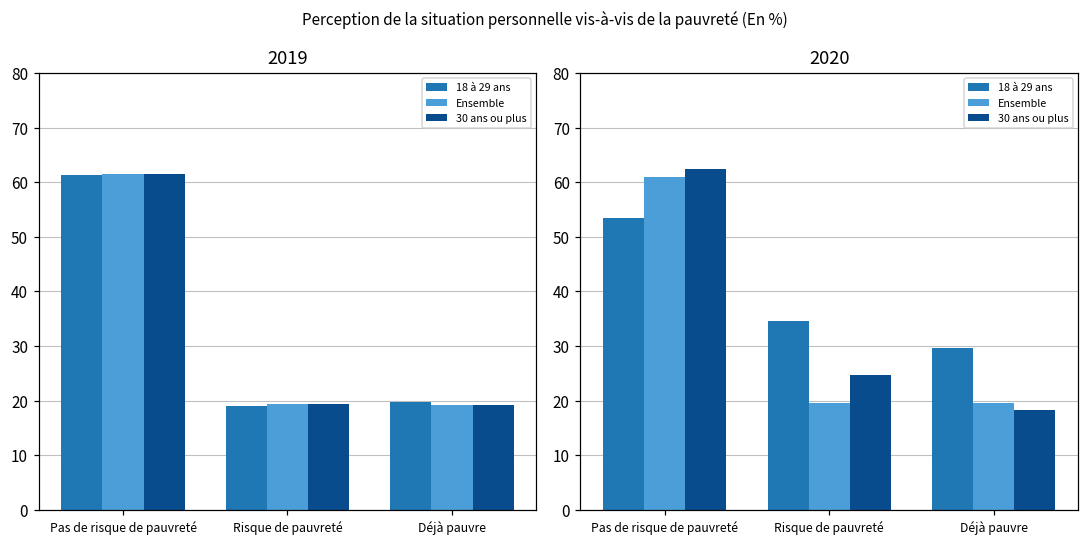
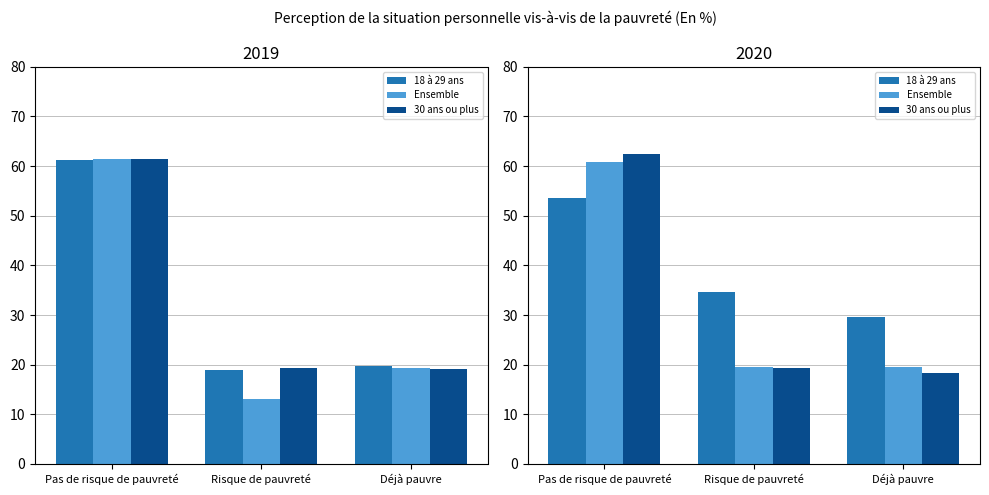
  {
    "2019": {
      "18 à 29 ans": {
        "Pas de risque de pauvreté": 61,
        "Risque de pauvreté": 19,
        "Déjà pauvre": 20
      },
      "Ensemble": {
        "Pas de risque de pauvreté": 61,
-       "Risque de pauvreté": 19,
+       "Risque de pauvreté": 13,
        "Déjà pauvre": 19
      },
      "30 ans ou plus": {
        "Pas de risque de pauvreté": 62,
        "Risque de pauvreté": 19,
        "Déjà pauvre": 19
      }
    },
    "2020": {
      "18 à 29 ans": {
        "Pas de risque de pauvreté": 54,
        "Risque de pauvreté": 35,
        "Déjà pauvre": 30
      },
      "Ensemble": {
        "Pas de risque de pauvreté": 61,
        "Risque de pauvreté": 20,
        "Déjà pauvre": 19
      },
      "30 ans ou plus": {
        "Pas de risque de pauvreté": 62,
-       "Risque de pauvreté": 25,
+       "Risque de pauvreté": 19,
        "Déjà pauvre": 18
      }
    }
  }
